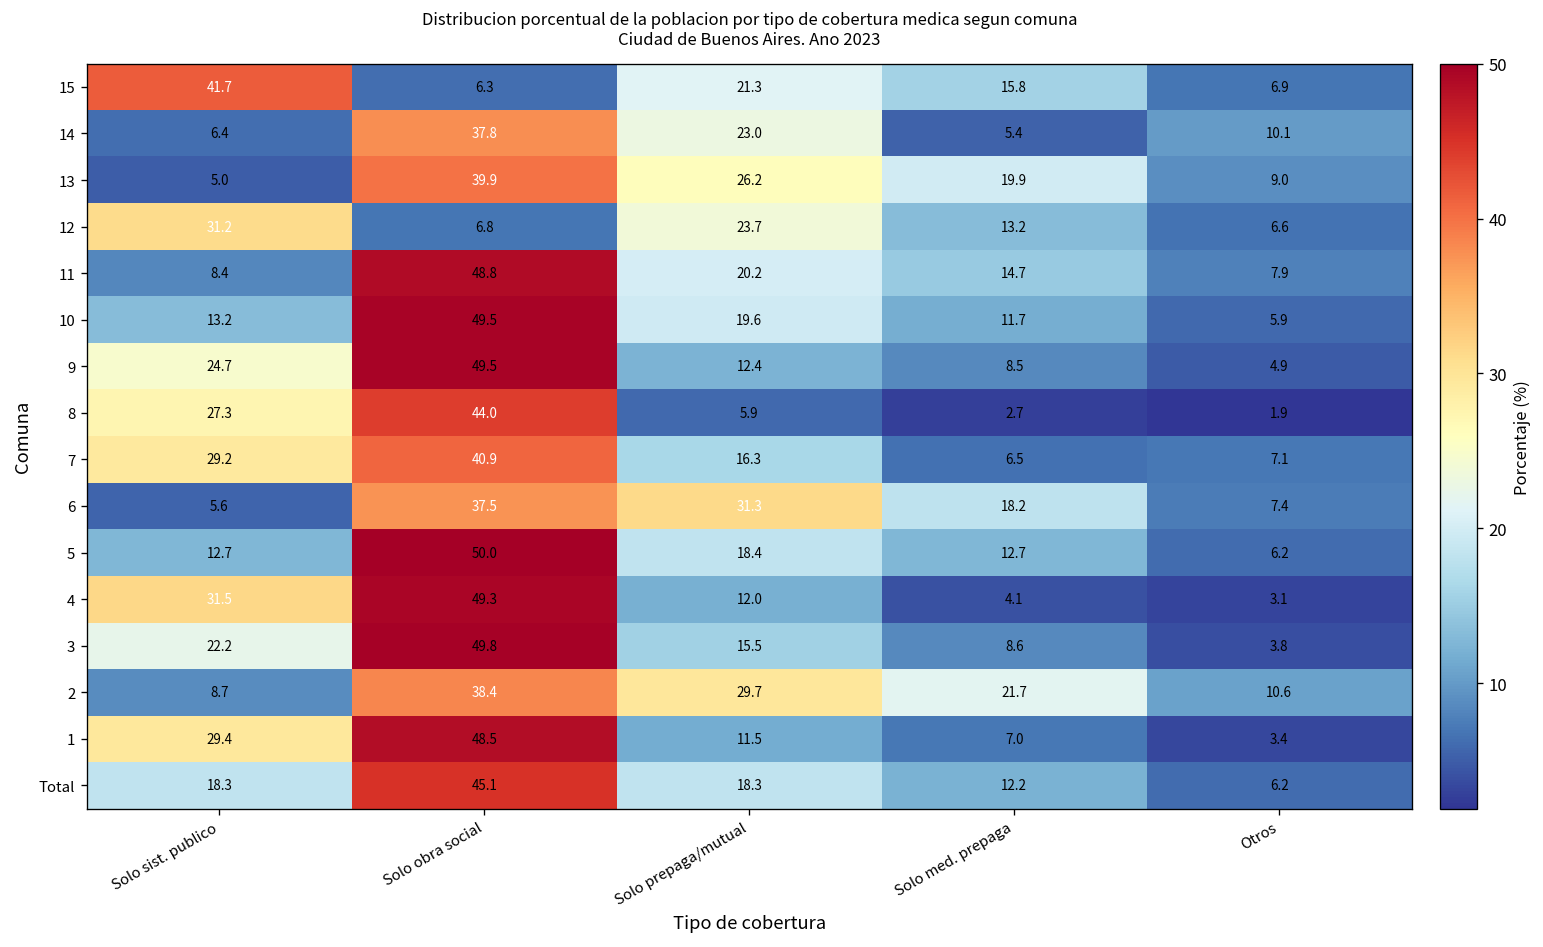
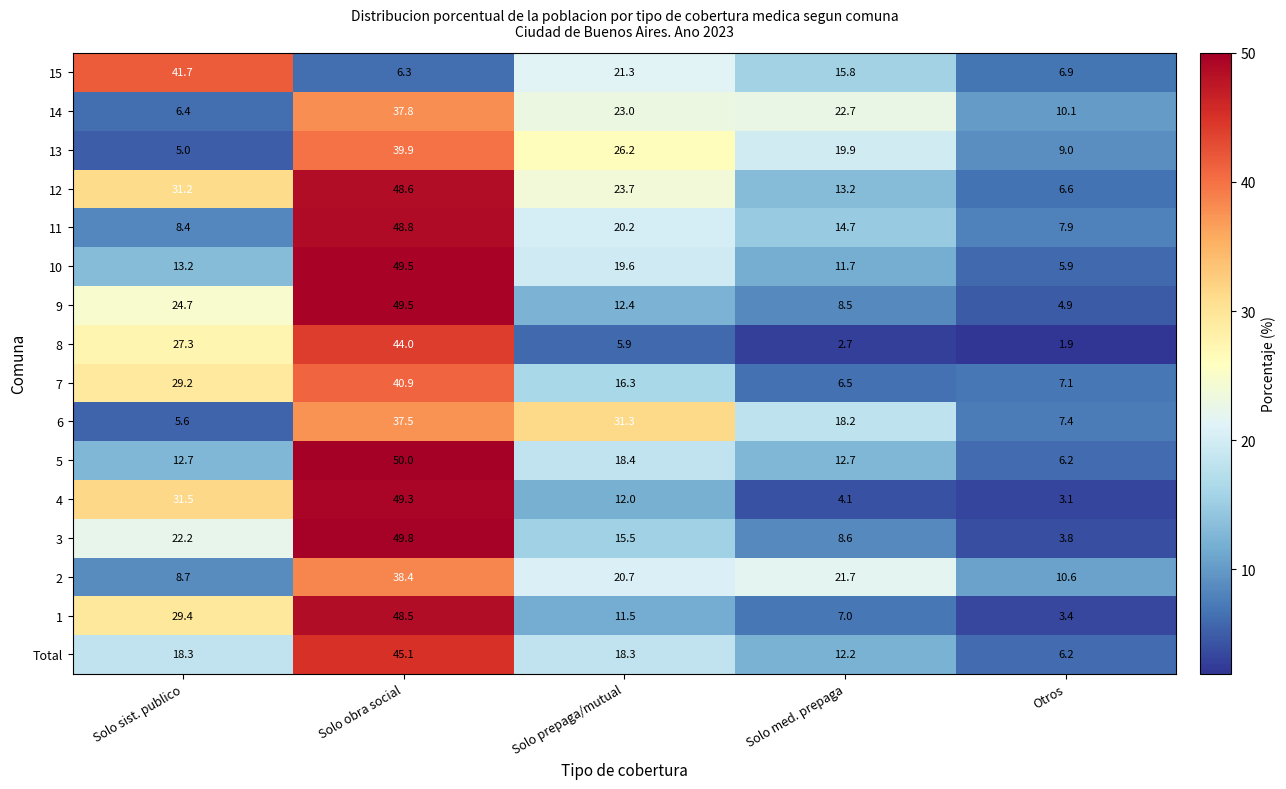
  {
    "15": {
      "Solo sist. publico": 41.7,
      "Solo obra social": 6.3,
      "Solo prepaga/mutual": 21.3,
      "Solo med. prepaga": 15.8,
      "Otros": 6.9
    },
    "14": {
      "Solo sist. publico": 6.4,
      "Solo obra social": 37.8,
      "Solo prepaga/mutual": 23.0,
-     "Solo med. prepaga": 5.4,
+     "Solo med. prepaga": 22.7,
      "Otros": 10.1
    },
    "13": {
      "Solo sist. publico": 5.0,
      "Solo obra social": 39.9,
      "Solo prepaga/mutual": 26.2,
      "Solo med. prepaga": 19.9,
      "Otros": 9.0
    },
    "12": {
      "Solo sist. publico": 31.2,
-     "Solo obra social": 6.8,
+     "Solo obra social": 48.6,
      "Solo prepaga/mutual": 23.7,
      "Solo med. prepaga": 13.2,
      "Otros": 6.6
    },
    "11": {
      "Solo sist. publico": 8.4,
      "Solo obra social": 48.8,
      "Solo prepaga/mutual": 20.2,
      "Solo med. prepaga": 14.7,
      "Otros": 7.9
    },
    "10": {
      "Solo sist. publico": 13.2,
      "Solo obra social": 49.5,
      "Solo prepaga/mutual": 19.6,
      "Solo med. prepaga": 11.7,
      "Otros": 5.9
    },
    "9": {
      "Solo sist. publico": 24.7,
      "Solo obra social": 49.5,
      "Solo prepaga/mutual": 12.4,
      "Solo med. prepaga": 8.5,
      "Otros": 4.9
    },
    "8": {
      "Solo sist. publico": 27.3,
      "Solo obra social": 44.0,
      "Solo prepaga/mutual": 5.9,
      "Solo med. prepaga": 2.7,
      "Otros": 1.9
    },
    "7": {
      "Solo sist. publico": 29.2,
      "Solo obra social": 40.9,
      "Solo prepaga/mutual": 16.3,
      "Solo med. prepaga": 6.5,
      "Otros": 7.1
    },
    "6": {
      "Solo sist. publico": 5.6,
      "Solo obra social": 37.5,
      "Solo prepaga/mutual": 31.3,
      "Solo med. prepaga": 18.2,
      "Otros": 7.4
    },
    "5": {
      "Solo sist. publico": 12.7,
      "Solo obra social": 50.0,
      "Solo prepaga/mutual": 18.4,
      "Solo med. prepaga": 12.7,
      "Otros": 6.2
    },
    "4": {
      "Solo sist. publico": 31.5,
      "Solo obra social": 49.3,
      "Solo prepaga/mutual": 12.0,
      "Solo med. prepaga": 4.1,
      "Otros": 3.1
    },
    "3": {
      "Solo sist. publico": 22.2,
      "Solo obra social": 49.8,
      "Solo prepaga/mutual": 15.5,
      "Solo med. prepaga": 8.6,
      "Otros": 3.8
    },
    "2": {
      "Solo sist. publico": 8.7,
      "Solo obra social": 38.4,
-     "Solo prepaga/mutual": 29.7,
+     "Solo prepaga/mutual": 20.7,
      "Solo med. prepaga": 21.7,
      "Otros": 10.6
    },
    "1": {
      "Solo sist. publico": 29.4,
      "Solo obra social": 48.5,
      "Solo prepaga/mutual": 11.5,
      "Solo med. prepaga": 7.0,
      "Otros": 3.4
    },
    "Total": {
      "Solo sist. publico": 18.3,
      "Solo obra social": 45.1,
      "Solo prepaga/mutual": 18.3,
      "Solo med. prepaga": 12.2,
      "Otros": 6.2
    }
  }
